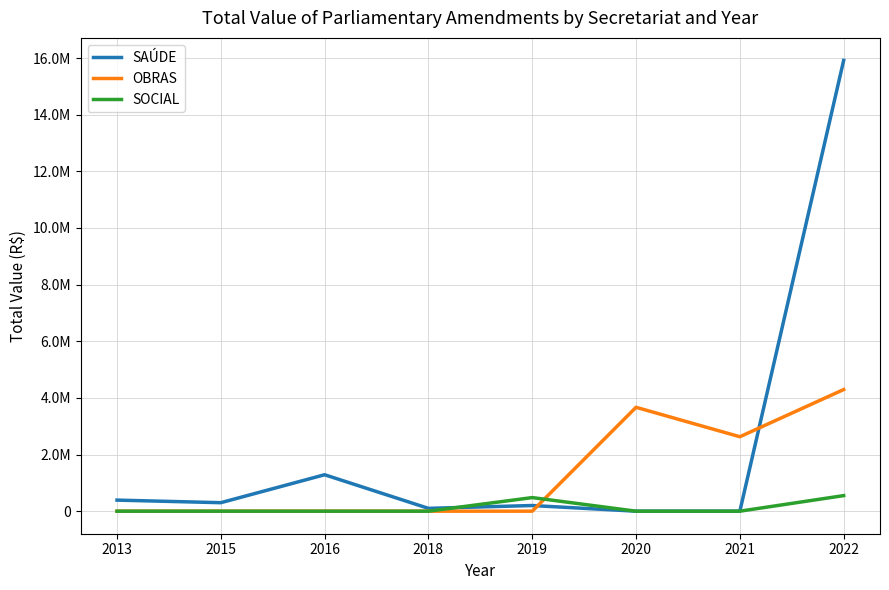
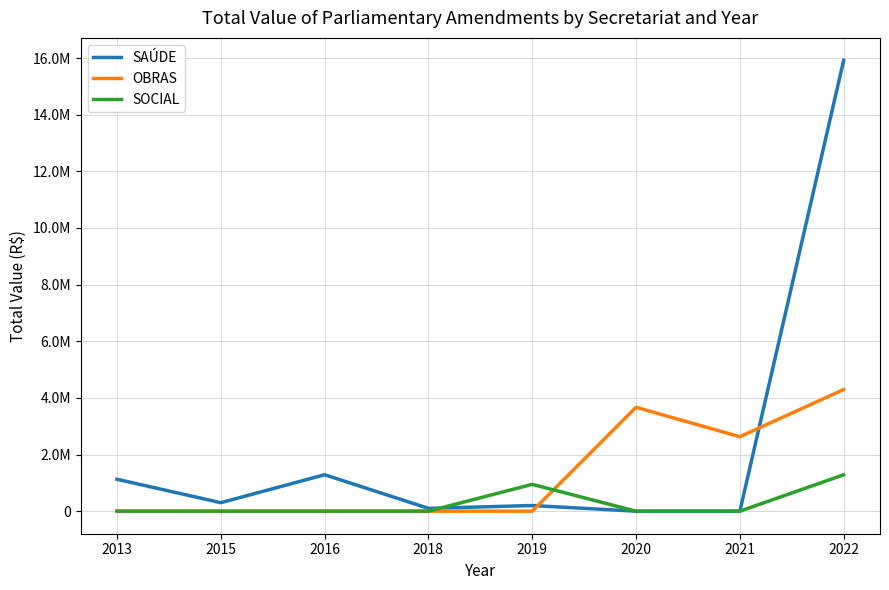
  {
    "SAÚDE": {
-     "2013": 400000,
+     "2013": 1100000,
      "2015": 300000,
      "2016": 1300000,
      "2018": 100000,
      "2019": 200000,
      "2022": 15900000
    },
    "OBRAS": {
      "2019": 0,
      "2020": 3700000,
      "2021": 2600000,
      "2022": 4300000
    },
    "SOCIAL": {
-     "2019": 500000,
-     "2022": 600000
+     "2019": 900000,
+     "2022": 1300000
    }
  }
